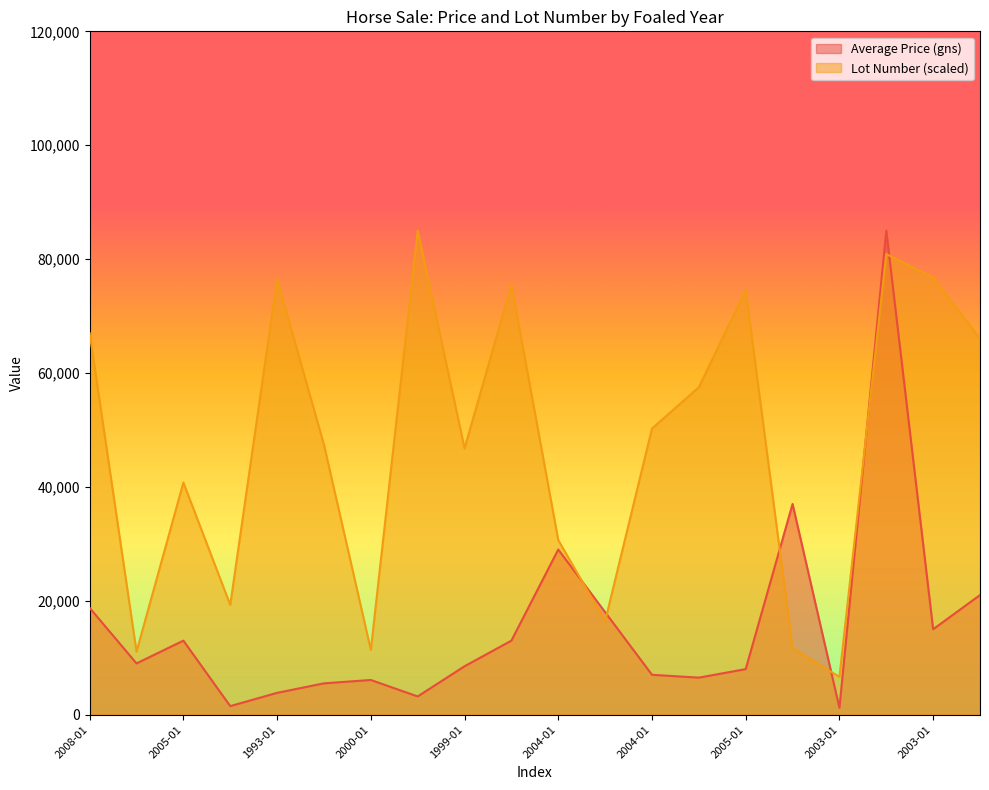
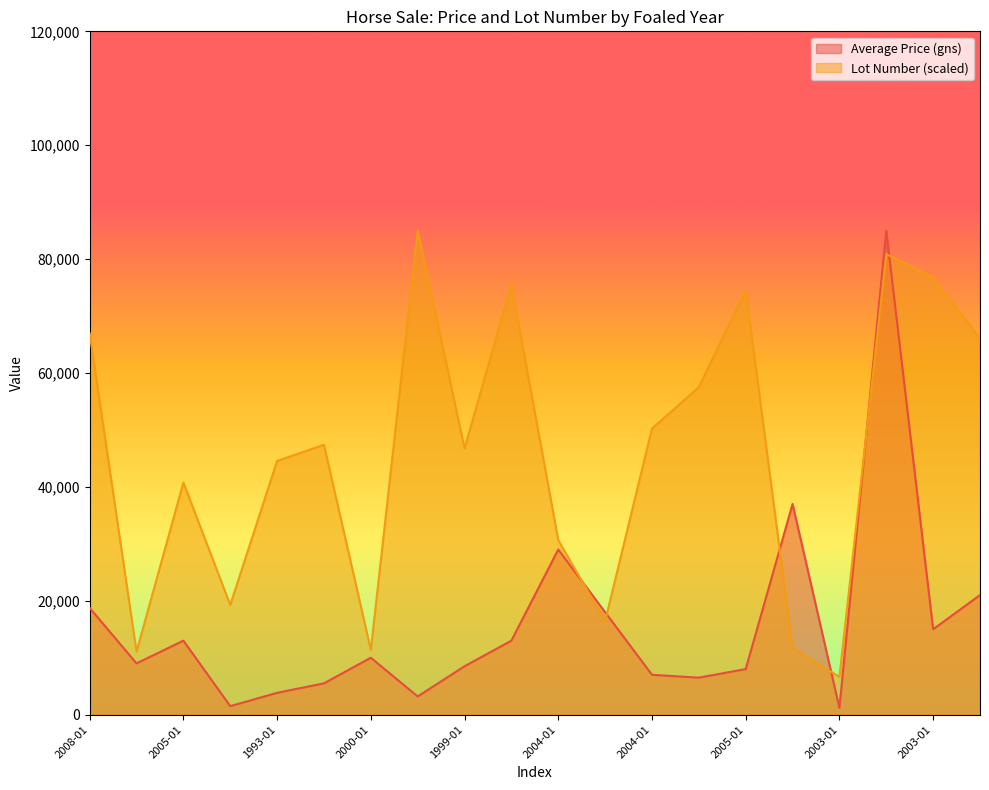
  {
    "Average Price (gns)": {
      "2008-01": "19,000",
      "1993-01": "4,000",
-     "2000-01": "6,000",
+     "2000-01": "10,000",
      "1999-01": "9,000"
    },
    "Lot Number (scaled)": {
      "2008-01": "67,000",
-     "1993-01": "76,000",
+     "1993-01": "45,000",
      "2000-01": "11,000",
      "1999-01": "47,000"
    }
  }
